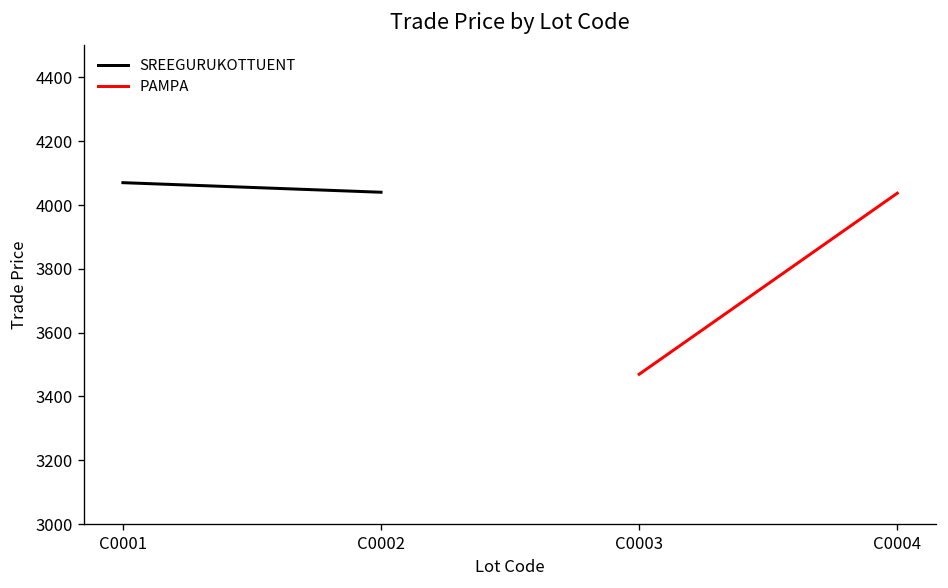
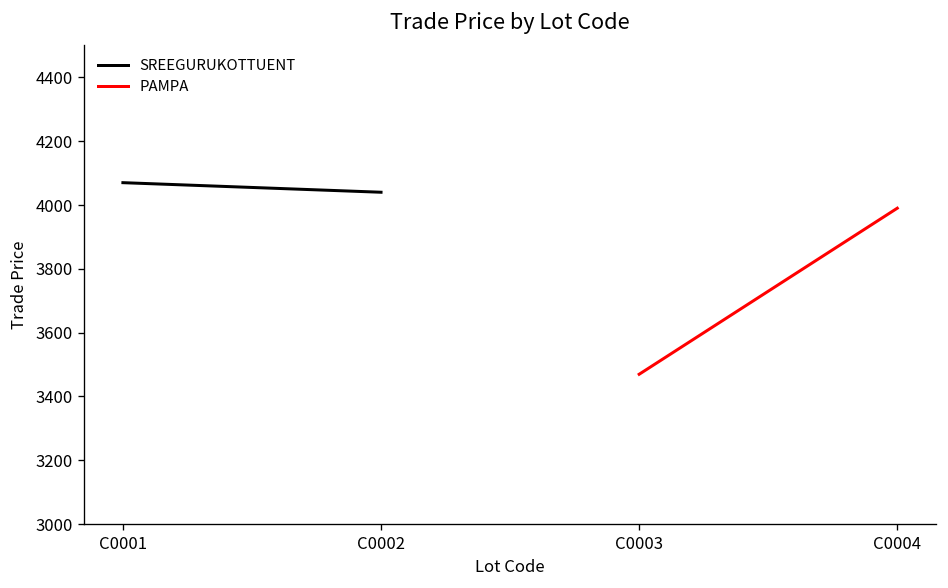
  {
    "SREEGURUKOTTUENT": {
      "C0001": 4070,
      "C0002": 4040
    },
    "PAMPA": {
      "C0003": 3470,
-     "C0004": 4040
+     "C0004": 3990
    }
  }
